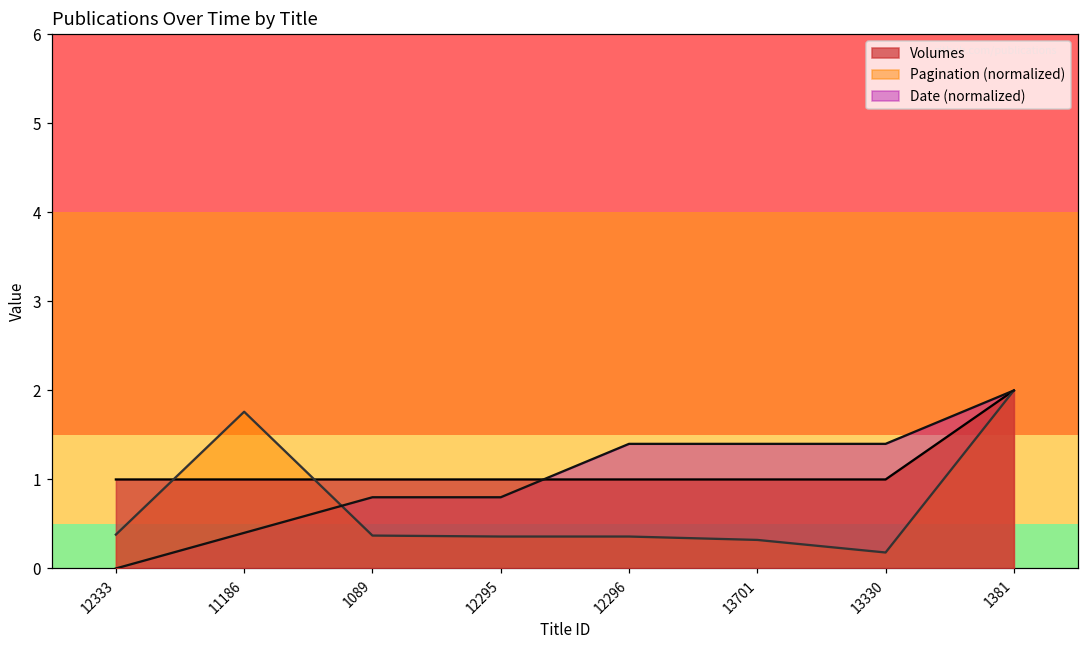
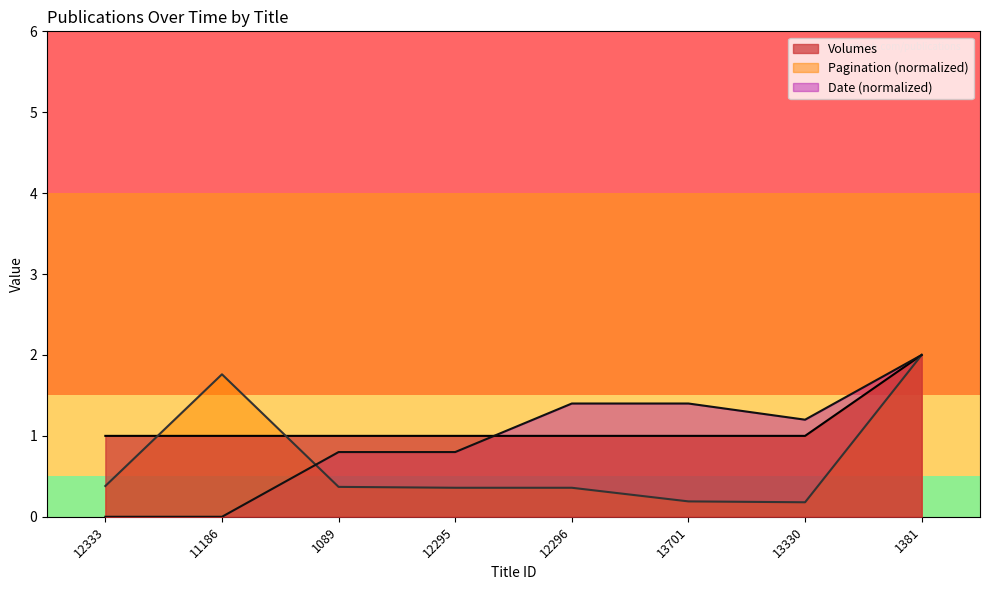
  {
    "Volumes": {
      "12333": 1.0,
      "11186": 1.0,
      "1089": 1.0,
      "12295": 1.0,
      "12296": 1.0,
      "13701": 1.0,
      "13330": 1.0
    },
    "Pagination (normalized)": {
      "12333": 0.4,
      "11186": 1.8,
      "1089": 0.4,
      "12295": 0.4,
      "12296": 0.4,
-     "13701": 0.3,
+     "13701": 0.2,
      "13330": 0.2
    },
    "Date (normalized)": {
      "12333": 0.0,
-     "11186": 0.4,
+     "11186": 0.0,
      "1089": 0.8,
      "12295": 0.8,
      "12296": 1.4,
      "13701": 1.4,
-     "13330": 1.4
+     "13330": 1.2
    }
  }
